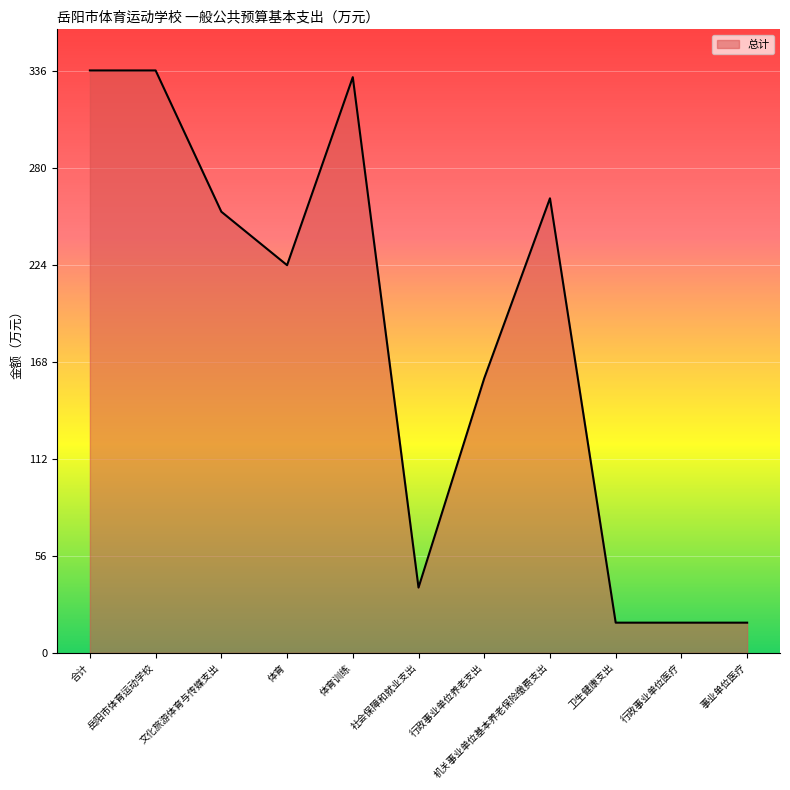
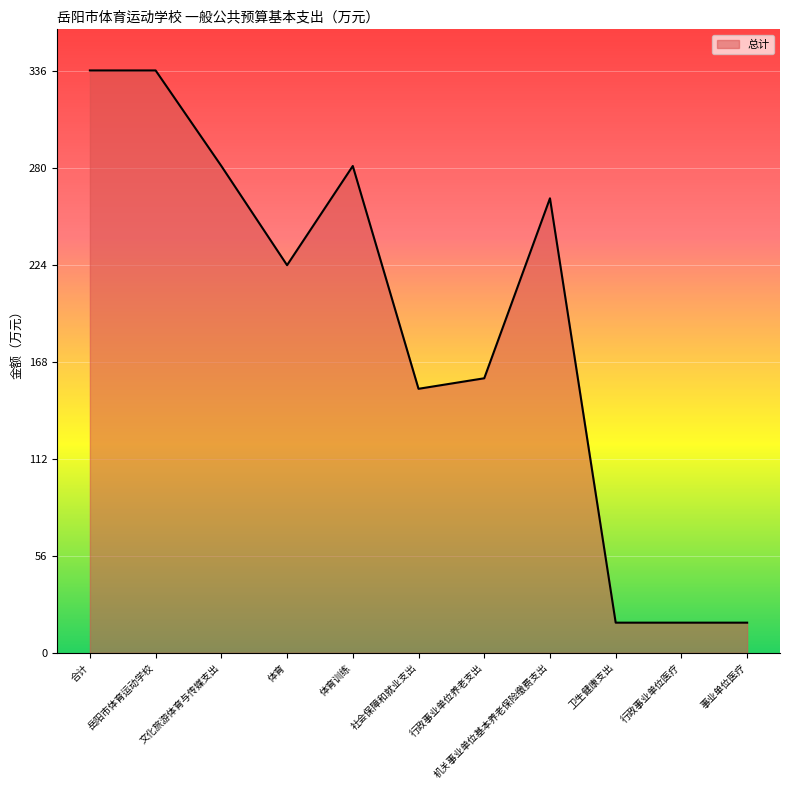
  {
    "合计": 336,
    "岳阳市体育运动学校": 336,
-   "文化旅游体育与传媒支出": 255,
+   "文化旅游体育与传媒支出": 281,
    "体育": 224,
-   "体育训练": 332,
-   "社会保障和就业支出": 38,
+   "体育训练": 281,
+   "社会保障和就业支出": 152,
    "行政事业单位养老支出": 159,
    "机关事业单位基本养老保险缴费支出": 262,
    "卫生健康支出": 17,
    "行政事业单位医疗": 17,
    "事业单位医疗": 17
  }
